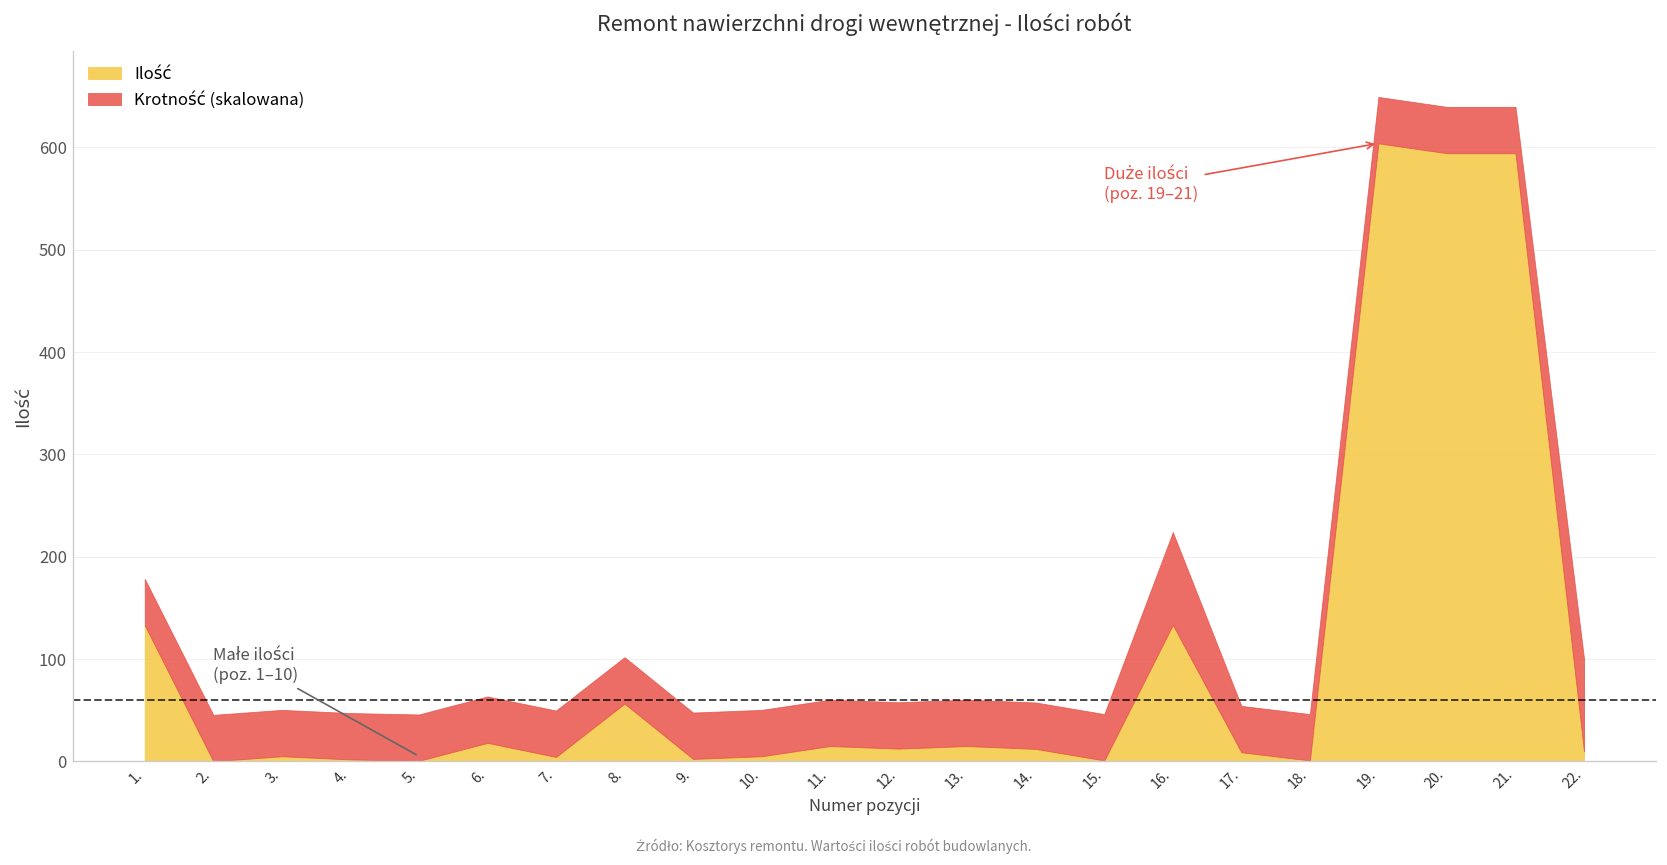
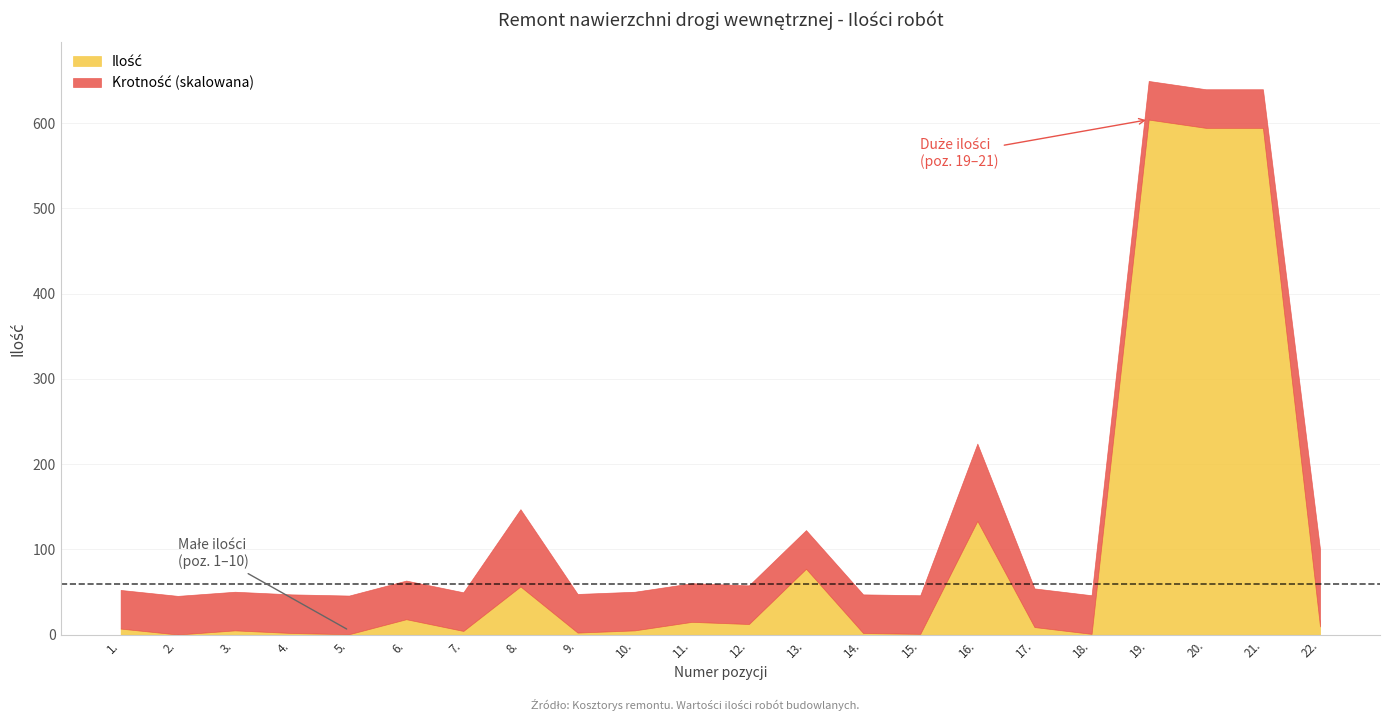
  {
    "Ilość": {
-     "1.": 130,
+     "1.": 10,
      "3.": 10,
      "6.": 20,
      "7.": 0,
      "8.": 60,
      "10.": 10,
      "11.": 20,
      "12.": 10,
-     "13.": 20,
-     "14.": 10,
+     "13.": 80,
+     "14.": 0,
      "16.": 130,
      "17.": 10,
      "20.": 590,
      "21.": 590,
      "22.": 10
    },
    "Krotność (skalowana)": {
      "1.": 50,
      "5.": 50,
      "6.": 50,
      "7.": 50,
-     "8.": 50,
+     "8.": 90,
      "9.": 50,
      "10.": 50,
      "11.": 50,
      "12.": 50,
      "13.": 50,
      "14.": 50,
      "15.": 50,
      "16.": 90,
      "17.": 50,
      "18.": 50,
      "19.": 50,
      "20.": 50,
      "21.": 50,
      "22.": 90
    }
  }
